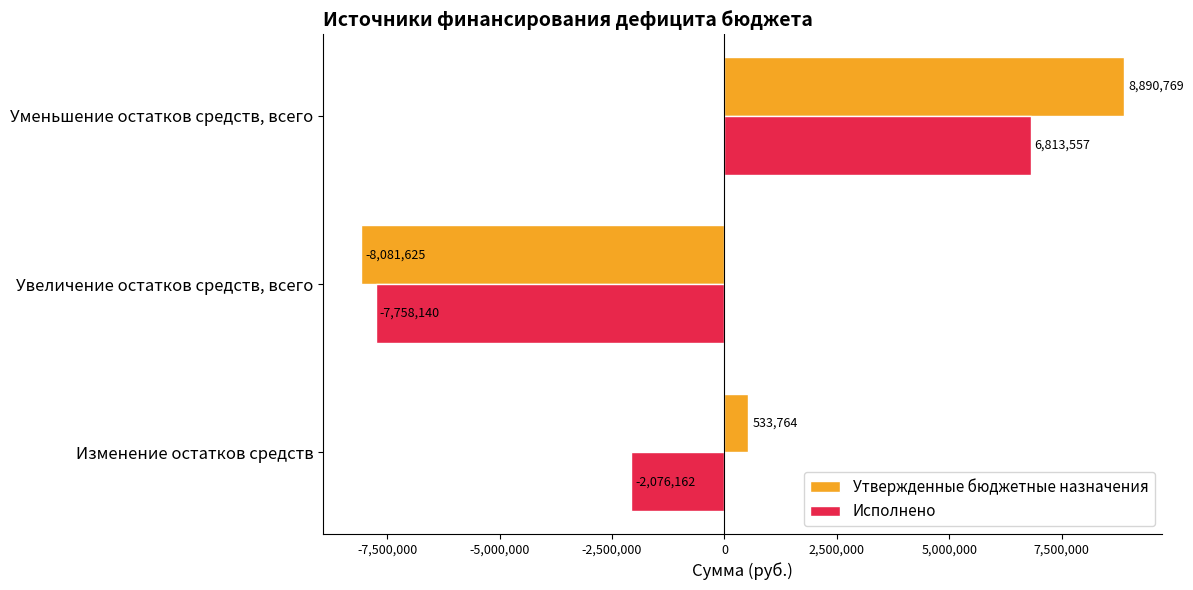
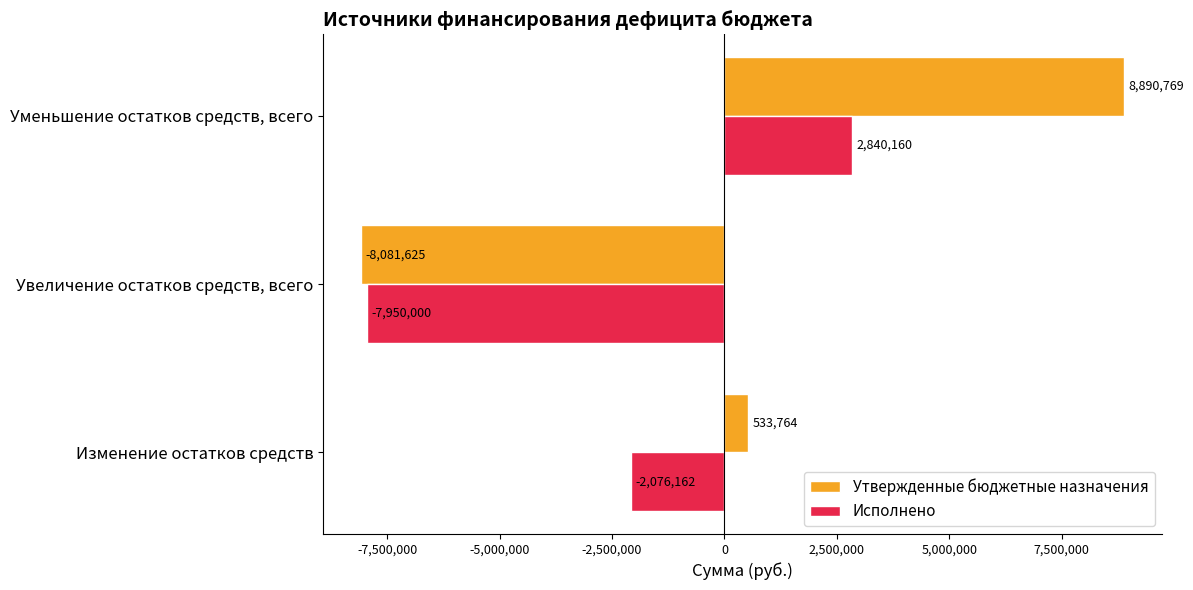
  {
    "Утвержденные бюджетные назначения": {
      "Уменьшение остатков средств, всего": "8,890,769",
      "Увеличение остатков средств, всего": "-8,081,625",
      "Изменение остатков средств": "533,764"
    },
    "Исполнено": {
-     "Уменьшение остатков средств, всего": "6,813,557",
-     "Увеличение остатков средств, всего": "-7,758,140",
+     "Уменьшение остатков средств, всего": "2,840,160",
+     "Увеличение остатков средств, всего": "-7,950,000",
      "Изменение остатков средств": "-2,076,162"
    }
  }
